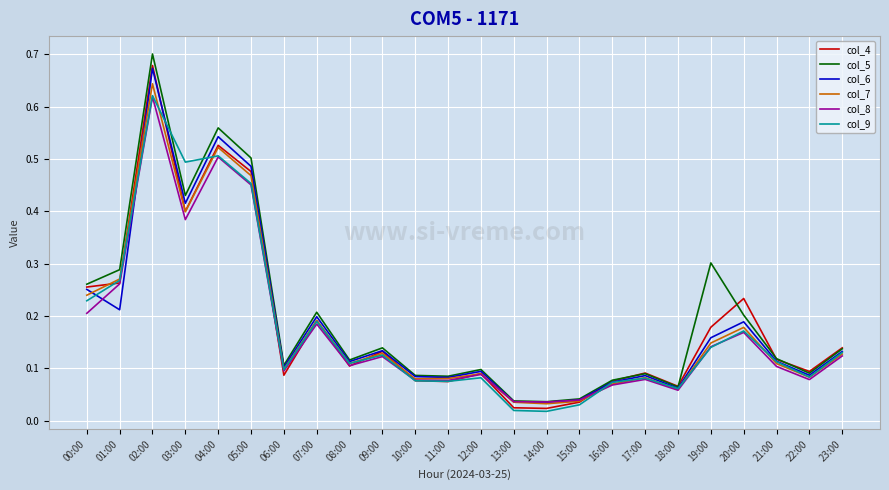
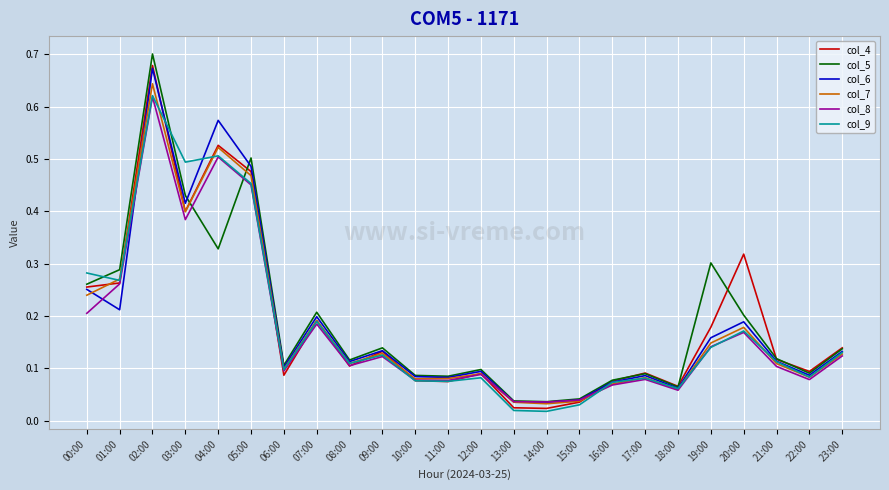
  {
    "col_4": {
      "02:00": 0.68,
      "05:00": 0.48,
      "06:00": 0.09,
      "13:00": 0.02,
      "14:00": 0.02,
      "19:00": 0.18,
-     "20:00": 0.23
+     "20:00": 0.32
    },
    "col_5": {
      "00:00": 0.26,
      "01:00": 0.29,
      "02:00": 0.70,
      "03:00": 0.43,
-     "04:00": 0.56,
+     "04:00": 0.33,
      "05:00": 0.50,
      "07:00": 0.21,
      "09:00": 0.14,
      "19:00": 0.30,
      "20:00": 0.20
    },
    "col_6": {
      "01:00": 0.21,
      "02:00": 0.67,
      "03:00": 0.42,
-     "04:00": 0.54,
+     "04:00": 0.57,
      "05:00": 0.49,
      "07:00": 0.20,
      "19:00": 0.16,
      "20:00": 0.19
    },
    "col_7": {
      "00:00": 0.24,
      "02:00": 0.64,
      "05:00": 0.47,
      "19:00": 0.15,
      "20:00": 0.18
    },
    "col_8": {
      "00:00": 0.21,
      "03:00": 0.38,
      "07:00": 0.18,
      "21:00": 0.10
    },
    "col_9": {
-     "00:00": 0.23,
+     "00:00": 0.28,
      "03:00": 0.49,
      "12:00": 0.08,
      "13:00": 0.02,
      "14:00": 0.02,
      "15:00": 0.03
    }
  }
